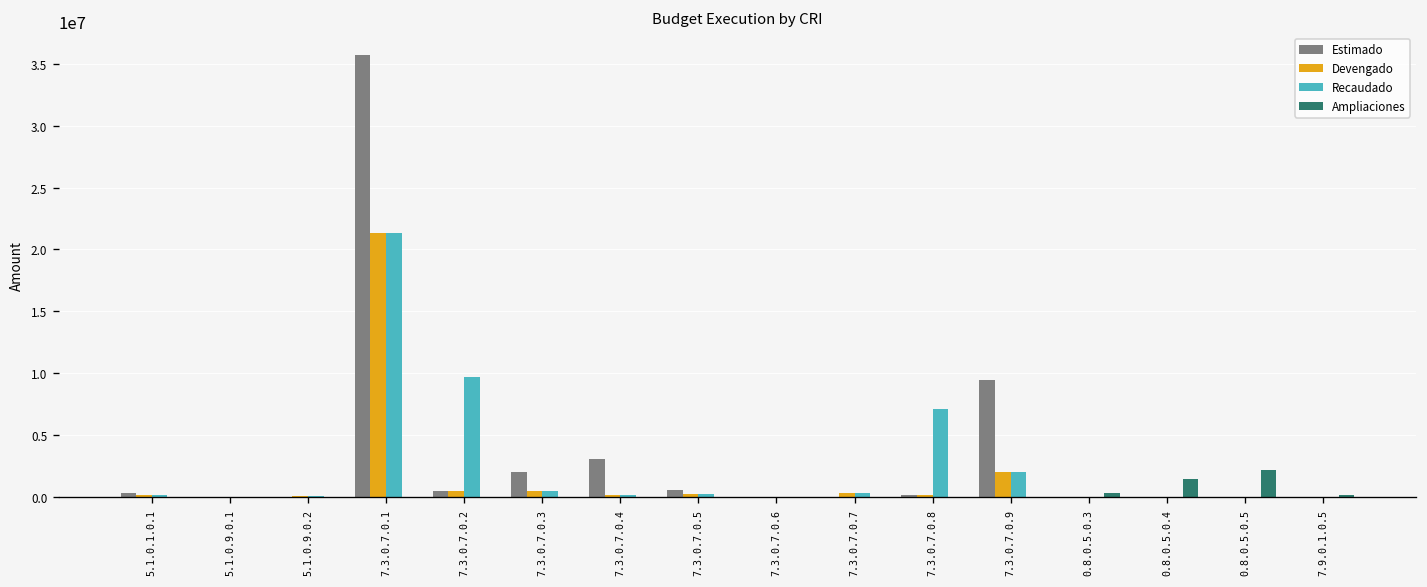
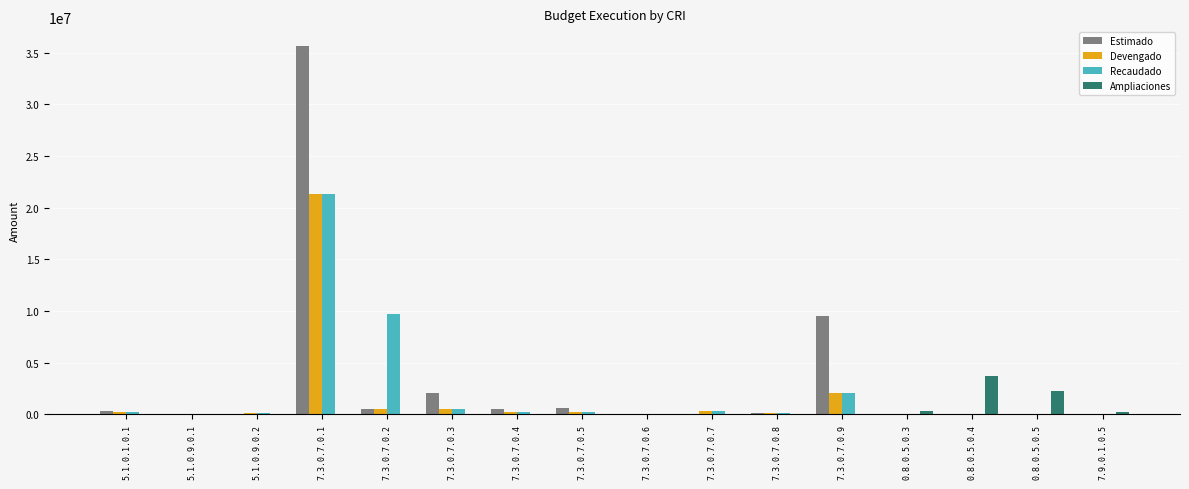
  {
    "Estimado": {
      "5.1.0.1.0.1": 300000,
      "7.3.0.7.0.1": 35700000,
      "7.3.0.7.0.2": 500000,
      "7.3.0.7.0.3": 2100000,
-     "7.3.0.7.0.4": 3100000,
+     "7.3.0.7.0.4": 500000,
      "7.3.0.7.0.5": 600000,
      "7.3.0.7.0.9": 9500000,
      "0.8.0.5.0.3": 0,
      "0.8.0.5.0.4": 0,
      "0.8.0.5.0.5": 0,
      "7.9.0.1.0.5": 0
    },
    "Devengado": {
      "7.3.0.7.0.1": 21300000,
      "7.3.0.7.0.2": 500000,
      "7.3.0.7.0.3": 500000,
      "7.3.0.7.0.7": 400000,
      "7.3.0.7.0.9": 2100000,
      "0.8.0.5.0.3": 0,
      "0.8.0.5.0.4": 0,
      "0.8.0.5.0.5": 0,
      "7.9.0.1.0.5": 0
    },
    "Recaudado": {
      "7.3.0.7.0.1": 21300000,
      "7.3.0.7.0.2": 9700000,
      "7.3.0.7.0.3": 500000,
      "7.3.0.7.0.7": 400000,
-     "7.3.0.7.0.8": 7100000,
+     "7.3.0.7.0.8": 200000,
      "7.3.0.7.0.9": 2100000,
      "0.8.0.5.0.3": 0,
      "0.8.0.5.0.4": 0,
      "0.8.0.5.0.5": 0,
      "7.9.0.1.0.5": 0
    },
    "Ampliaciones": {
      "5.1.0.1.0.1": 0,
      "5.1.0.9.0.1": 0,
      "5.1.0.9.0.2": 0,
      "7.3.0.7.0.1": 0,
      "7.3.0.7.0.2": 0,
      "7.3.0.7.0.3": 0,
      "7.3.0.7.0.4": 0,
      "7.3.0.7.0.5": 0,
      "7.3.0.7.0.6": 0,
      "7.3.0.7.0.7": 0,
      "7.3.0.7.0.8": 0,
      "7.3.0.7.0.9": 0,
      "0.8.0.5.0.3": 300000,
-     "0.8.0.5.0.4": 1500000,
+     "0.8.0.5.0.4": 3700000,
      "0.8.0.5.0.5": 2200000
    }
  }
